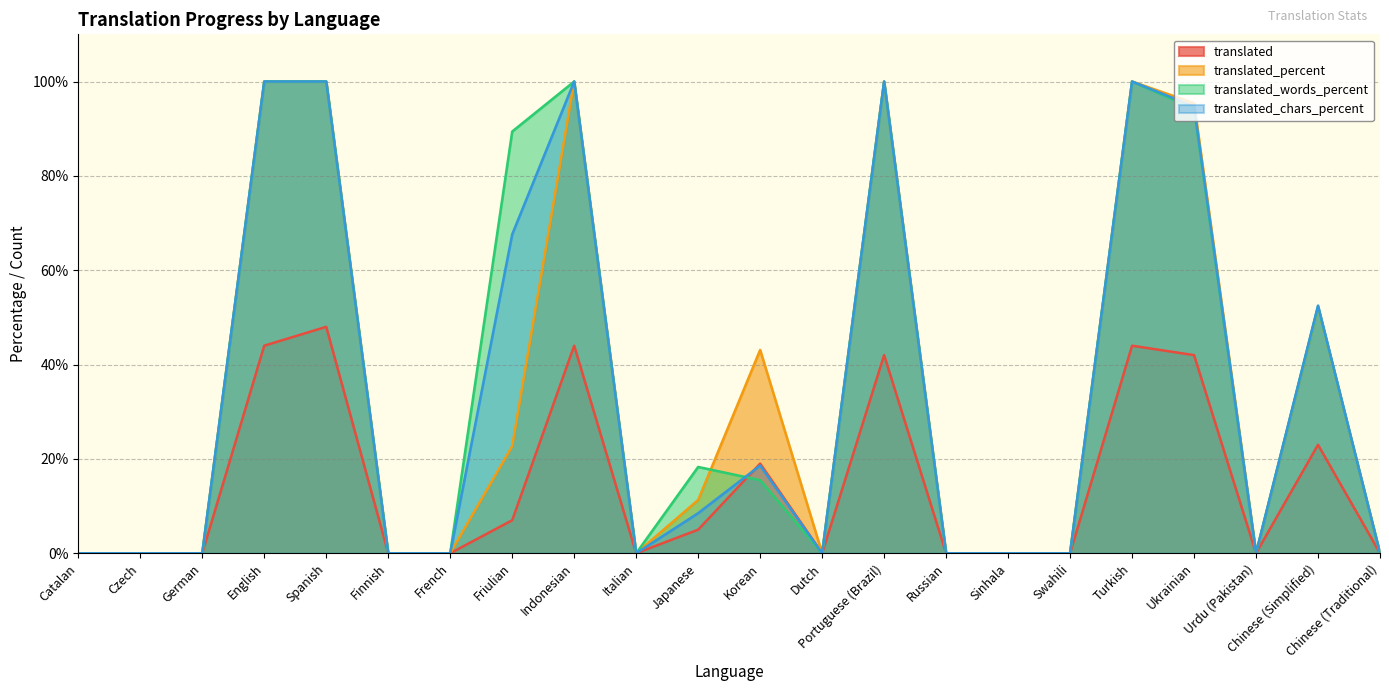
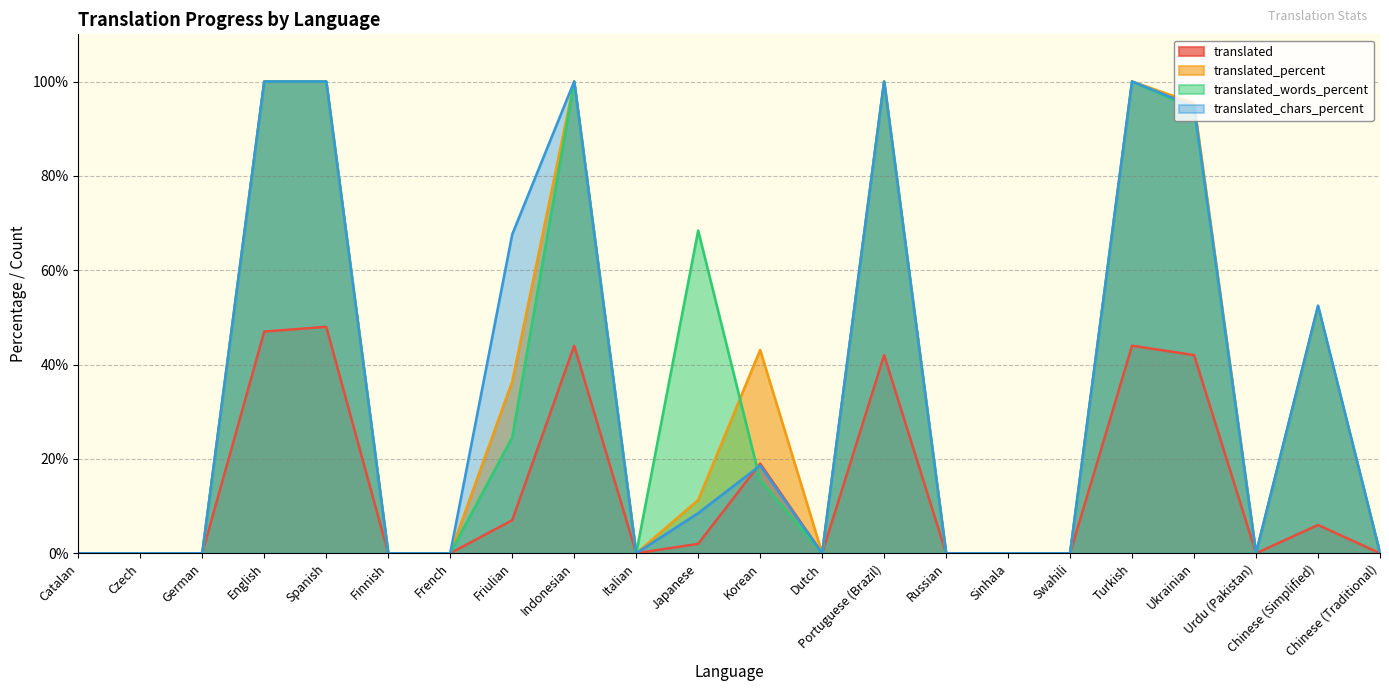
  {
    "translated": {
-     "English": "44%",
+     "English": "47%",
      "Spanish": "48%",
      "Friulian": "7%",
      "Indonesian": "44%",
-     "Japanese": "5%",
+     "Japanese": "2%",
      "Portuguese (Brazil)": "42%",
      "Turkish": "44%",
      "Ukrainian": "42%",
-     "Chinese (Simplified)": "23%"
+     "Chinese (Simplified)": "6%"
    },
    "translated_percent": {
-     "Friulian": "23%",
+     "Friulian": "36%",
      "Japanese": "11%",
      "Korean": "43%"
    },
    "translated_words_percent": {
-     "Friulian": "89%",
-     "Japanese": "18%",
+     "Friulian": "25%",
+     "Japanese": "68%",
      "Korean": "16%"
    },
    "translated_chars_percent": {
      "Friulian": "68%",
      "Japanese": "9%"
    }
  }
